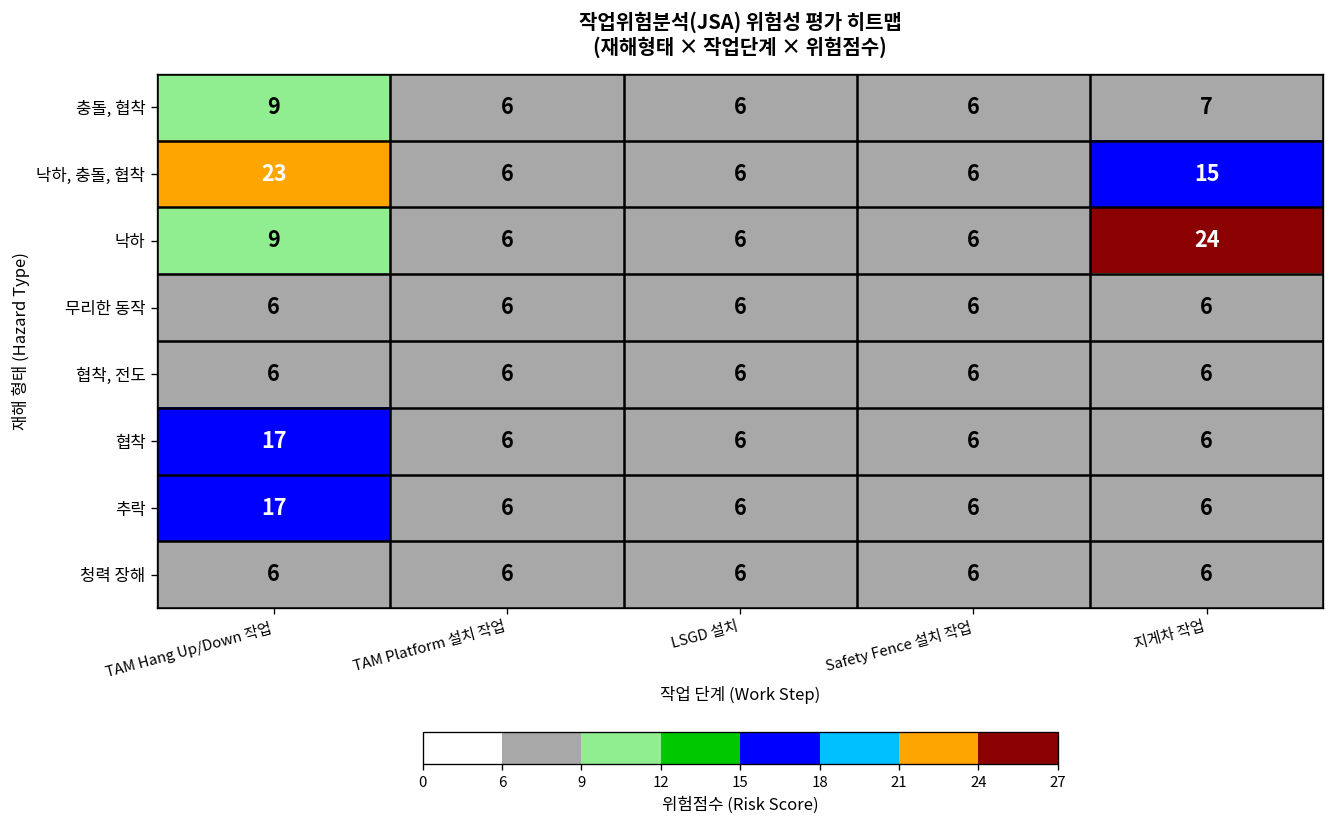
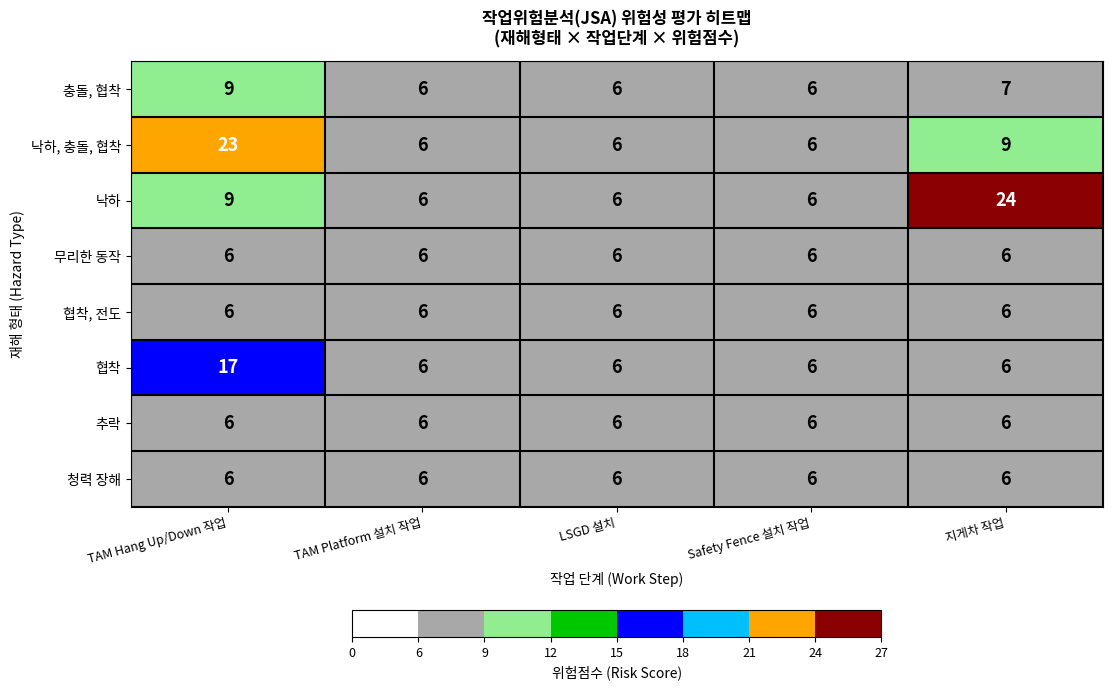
  {
    "충돌, 협착": {
      "TAM Hang Up/Down 작업": 9,
      "TAM Platform 설치 작업": 6,
      "LSGD 설치": 6,
      "Safety Fence 설치 작업": 6,
      "지게차 작업": 7
    },
    "낙하, 충돌, 협착": {
      "TAM Hang Up/Down 작업": 23,
      "TAM Platform 설치 작업": 6,
      "LSGD 설치": 6,
      "Safety Fence 설치 작업": 6,
-     "지게차 작업": 15
+     "지게차 작업": 9
    },
    "낙하": {
      "TAM Hang Up/Down 작업": 9,
      "TAM Platform 설치 작업": 6,
      "LSGD 설치": 6,
      "Safety Fence 설치 작업": 6,
      "지게차 작업": 24
    },
    "무리한 동작": {
      "TAM Hang Up/Down 작업": 6,
      "TAM Platform 설치 작업": 6,
      "LSGD 설치": 6,
      "Safety Fence 설치 작업": 6,
      "지게차 작업": 6
    },
    "협착, 전도": {
      "TAM Hang Up/Down 작업": 6,
      "TAM Platform 설치 작업": 6,
      "LSGD 설치": 6,
      "Safety Fence 설치 작업": 6,
      "지게차 작업": 6
    },
    "협착": {
      "TAM Hang Up/Down 작업": 17,
      "TAM Platform 설치 작업": 6,
      "LSGD 설치": 6,
      "Safety Fence 설치 작업": 6,
      "지게차 작업": 6
    },
    "추락": {
-     "TAM Hang Up/Down 작업": 17,
+     "TAM Hang Up/Down 작업": 6,
      "TAM Platform 설치 작업": 6,
      "LSGD 설치": 6,
      "Safety Fence 설치 작업": 6,
      "지게차 작업": 6
    },
    "청력 장해": {
      "TAM Hang Up/Down 작업": 6,
      "TAM Platform 설치 작업": 6,
      "LSGD 설치": 6,
      "Safety Fence 설치 작업": 6,
      "지게차 작업": 6
    }
  }
